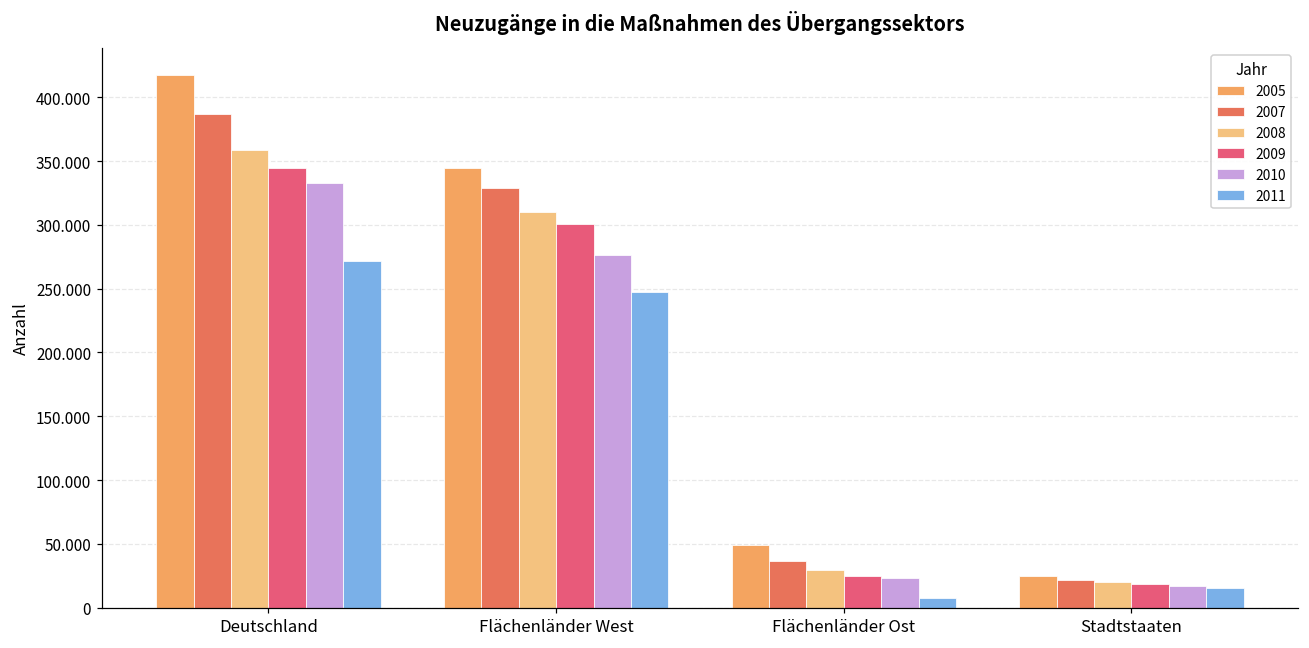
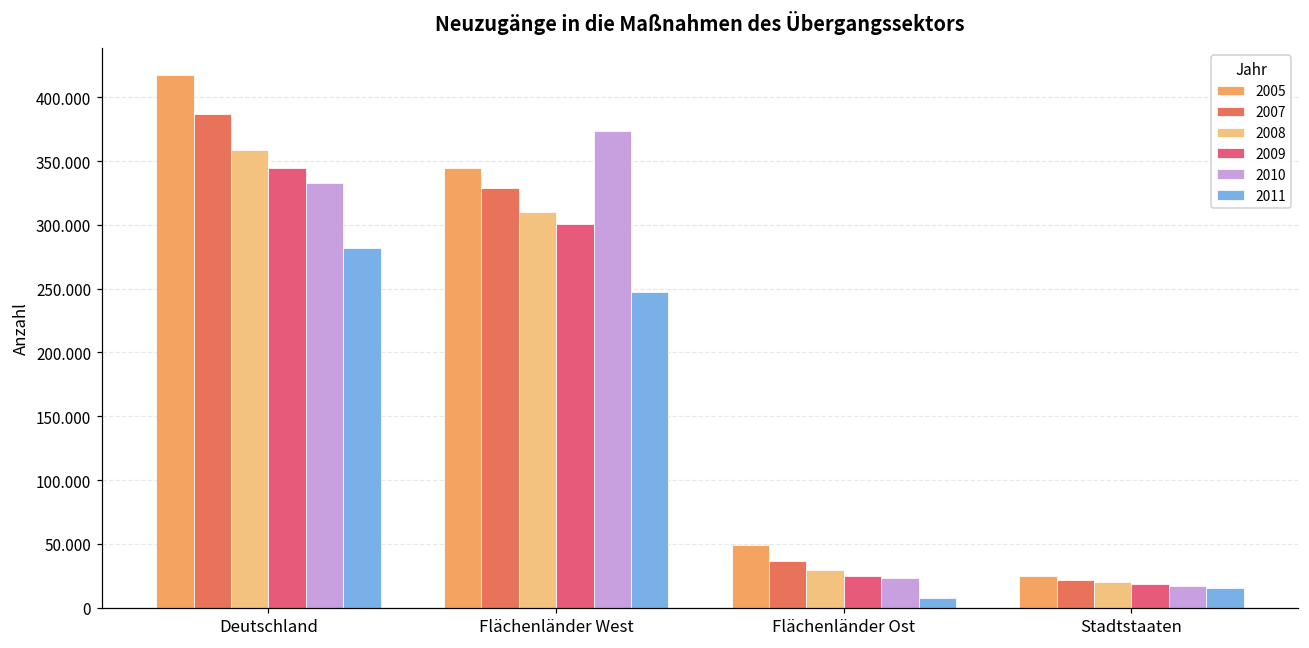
  {
    "2010": {
      "Deutschland": 333,
-     "Flächenländer West": 277,
+     "Flächenländer West": 373,
      "Flächenländer Ost": 23,
      "Stadtstaaten": 17
    },
    "2011": {
-     "Deutschland": 272,
+     "Deutschland": 282,
      "Flächenländer West": 247,
      "Flächenländer Ost": 8,
      "Stadtstaaten": 15
    }
  }
